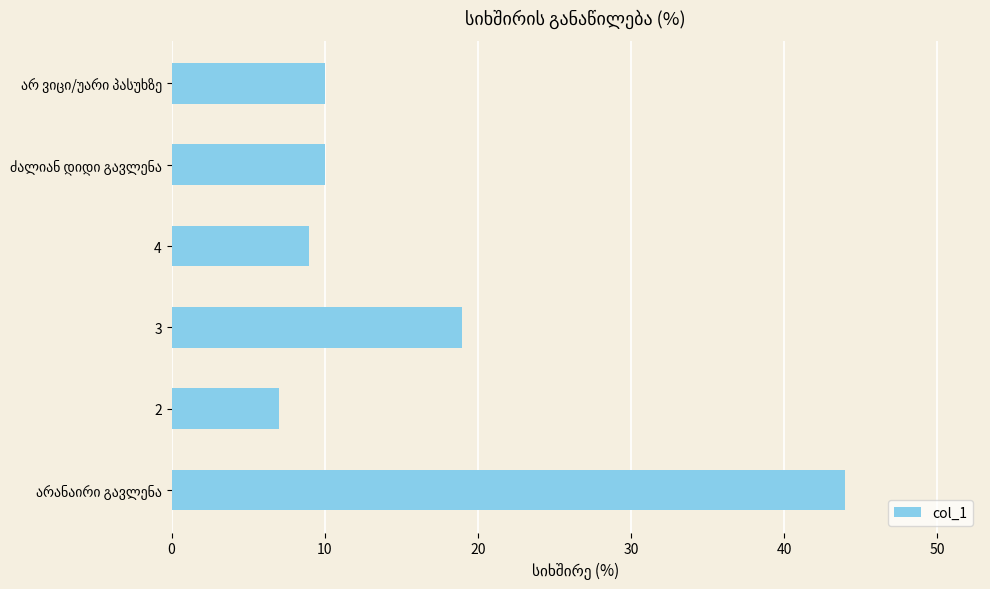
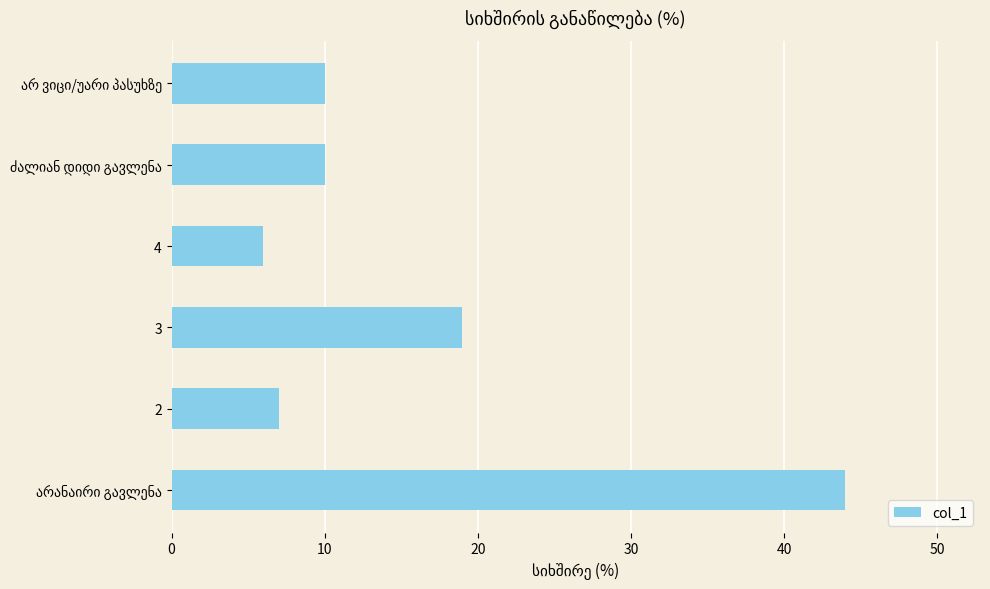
  {
    "არ ვიცი/უარი პასუხზე": 10,
    "ძალიან დიდი გავლენა": 10,
-   "4": 9,
+   "4": 6,
    "3": 19,
    "2": 7,
    "არანაირი გავლენა": 44
  }
